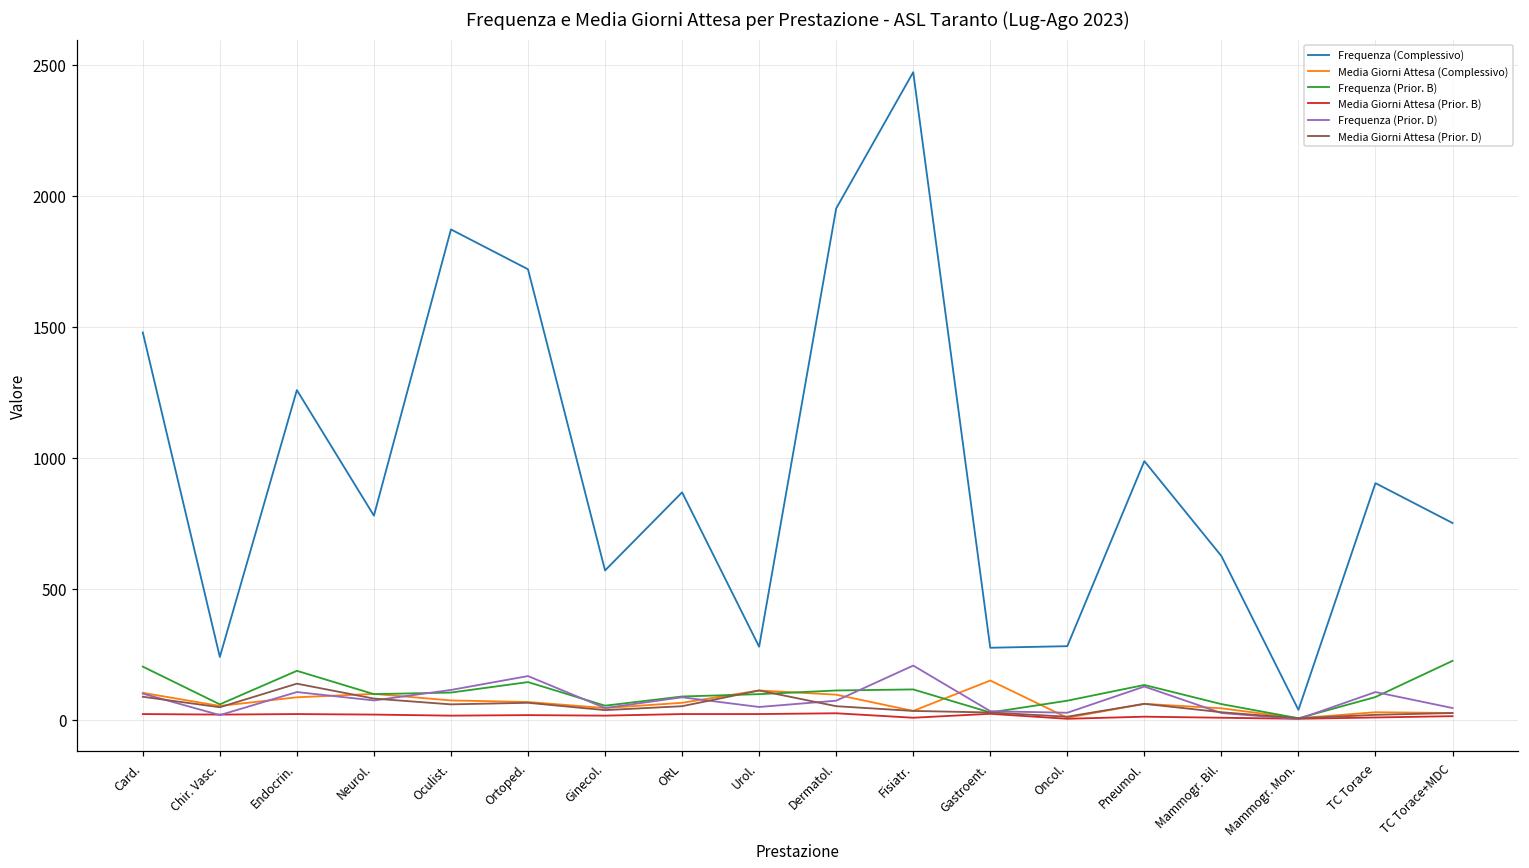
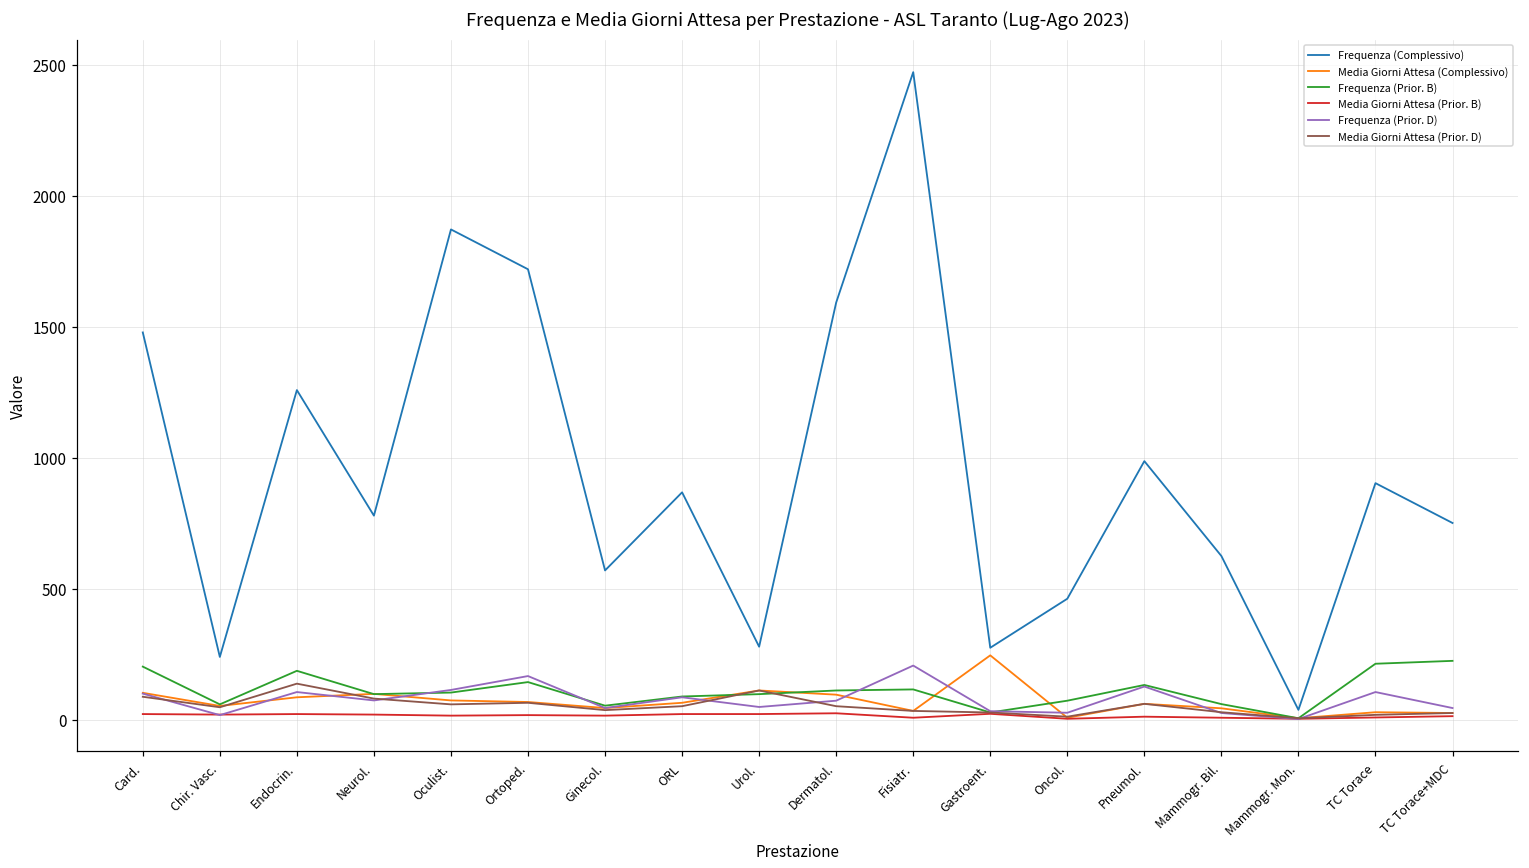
  {
    "Frequenza (Complessivo)": {
      "Card.": 1480,
      "Chir. Vasc.": 240,
      "Endocrin.": 1260,
      "Neurol.": 780,
      "Oculist.": 1870,
      "Ortoped.": 1720,
      "Ginecol.": 570,
      "ORL": 870,
      "Urol.": 280,
-     "Dermatol.": 1950,
+     "Dermatol.": 1590,
      "Fisiatr.": 2470,
      "Gastroent.": 280,
-     "Oncol.": 280,
+     "Oncol.": 460,
      "Pneumol.": 990,
      "Mammogr. Bil.": 630,
      "Mammogr. Mon.": 40,
      "TC Torace": 900,
      "TC Torace+MDC": 750
    },
    "Media Giorni Attesa (Complessivo)": {
      "Endocrin.": 90,
      "Oculist.": 70,
      "ORL": 70,
      "Dermatol.": 100,
-     "Gastroent.": 150,
+     "Gastroent.": 250,
      "Mammogr. Bil.": 40
    },
    "Frequenza (Prior. B)": {
      "Card.": 200,
      "Endocrin.": 190,
      "Ortoped.": 140,
      "Urol.": 100,
      "Dermatol.": 110,
      "Fisiatr.": 120,
      "Oncol.": 70,
      "Mammogr. Bil.": 60,
-     "TC Torace": 90,
+     "TC Torace": 210,
      "TC Torace+MDC": 230
    },
    "Media Giorni Attesa (Prior. B)": {
      "Card.": 20,
      "Endocrin.": 20,
      "Neurol.": 20,
      "Oculist.": 20,
      "Ortoped.": 20,
      "Ginecol.": 20,
      "ORL": 20,
      "Urol.": 20,
      "Dermatol.": 30,
      "Fisiatr.": 10,
      "Pneumol.": 10,
      "Mammogr. Bil.": 10,
      "TC Torace+MDC": 10
    },
    "Frequenza (Prior. D)": {
      "Endocrin.": 110,
      "Ortoped.": 170,
      "Urol.": 50,
      "Dermatol.": 70,
      "Fisiatr.": 210,
      "Oncol.": 30,
      "TC Torace": 110,
      "TC Torace+MDC": 50
    },
    "Media Giorni Attesa (Prior. D)": {
      "Card.": 90,
      "Endocrin.": 140,
      "Oculist.": 60,
      "ORL": 50,
      "Dermatol.": 50
    }
  }
